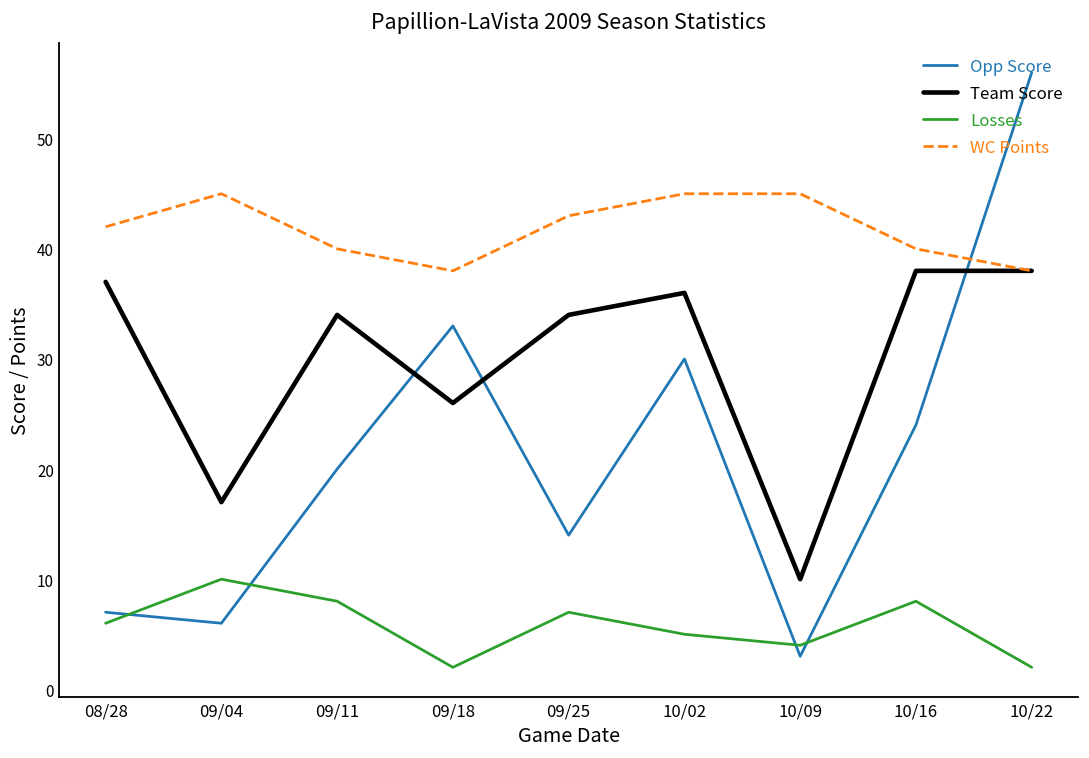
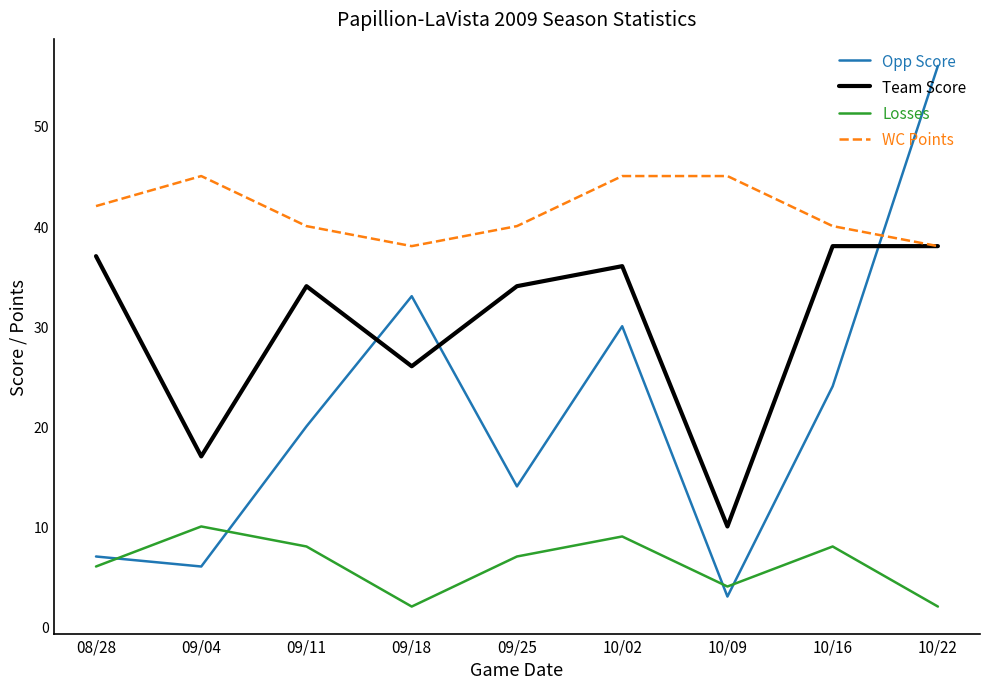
  {
    "Opp Score": {
      "08/28": 7,
      "09/04": 6,
      "09/11": 20,
      "09/18": 33,
      "09/25": 14,
      "10/02": 30,
      "10/09": 3,
      "10/16": 24,
      "10/22": 56
    },
    "Team Score": {
      "08/28": 37,
      "09/04": 17,
      "09/11": 34,
      "09/18": 26,
      "09/25": 34,
      "10/02": 36,
      "10/09": 10,
      "10/16": 38
    },
    "Losses": {
      "08/28": 6,
      "09/04": 10,
      "09/11": 8,
      "09/18": 2,
      "09/25": 7,
-     "10/02": 5,
+     "10/02": 9,
      "10/09": 4,
      "10/16": 8,
      "10/22": 2
    },
    "WC Points": {
      "08/28": 42,
      "09/04": 45,
      "09/11": 40,
      "09/18": 38,
-     "09/25": 43,
+     "09/25": 40,
      "10/02": 45,
      "10/09": 45,
      "10/16": 40
    }
  }
